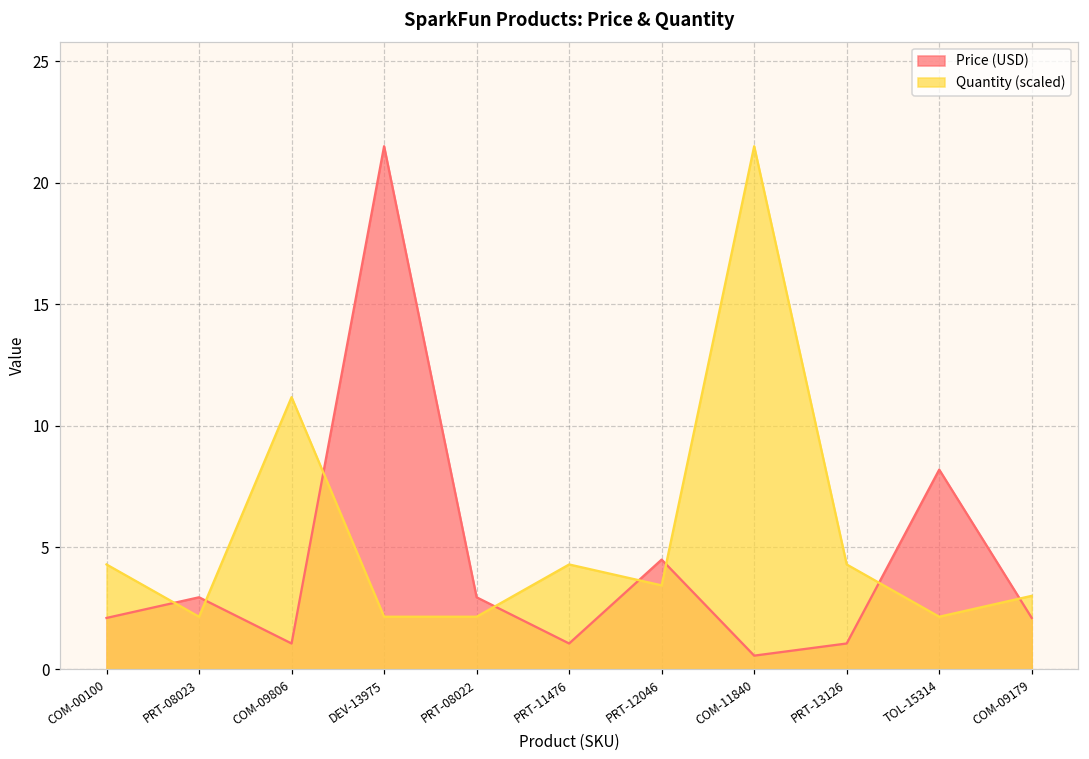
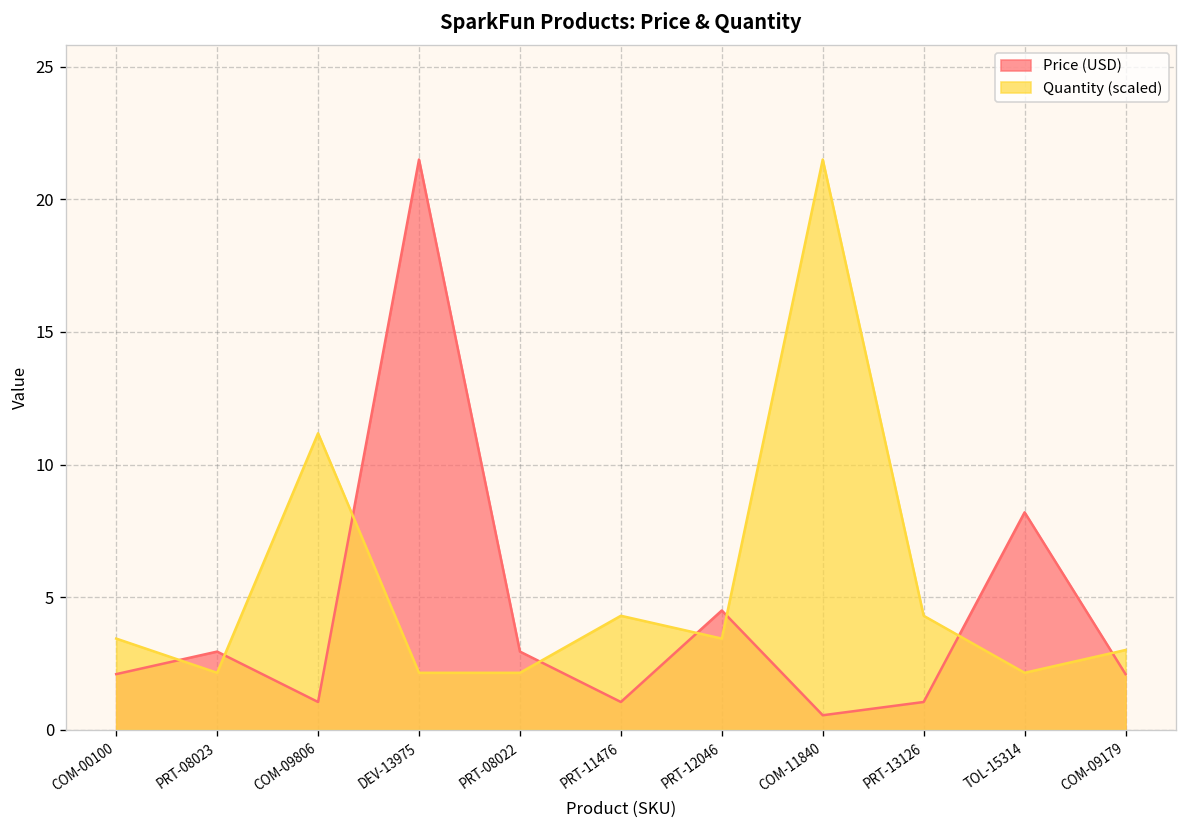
  {
    "Price (USD)": {
      "COM-00100": 2.1,
      "PRT-08023": 3.0,
      "COM-09806": 1.1,
      "DEV-13975": 21.5,
      "PRT-08022": 3.0,
      "PRT-11476": 1.1,
      "PRT-12046": 4.5,
      "COM-11840": 0.6,
      "PRT-13126": 1.1,
      "TOL-15314": 8.2,
      "COM-09179": 2.1
    },
    "Quantity (scaled)": {
-     "COM-00100": 4.3,
+     "COM-00100": 3.4,
      "PRT-08023": 2.2,
      "COM-09806": 11.2,
      "DEV-13975": 2.2,
      "PRT-08022": 2.2,
      "PRT-11476": 4.3,
      "PRT-12046": 3.4,
      "COM-11840": 21.5,
      "PRT-13126": 4.3,
      "TOL-15314": 2.2,
      "COM-09179": 3.0
    }
  }
